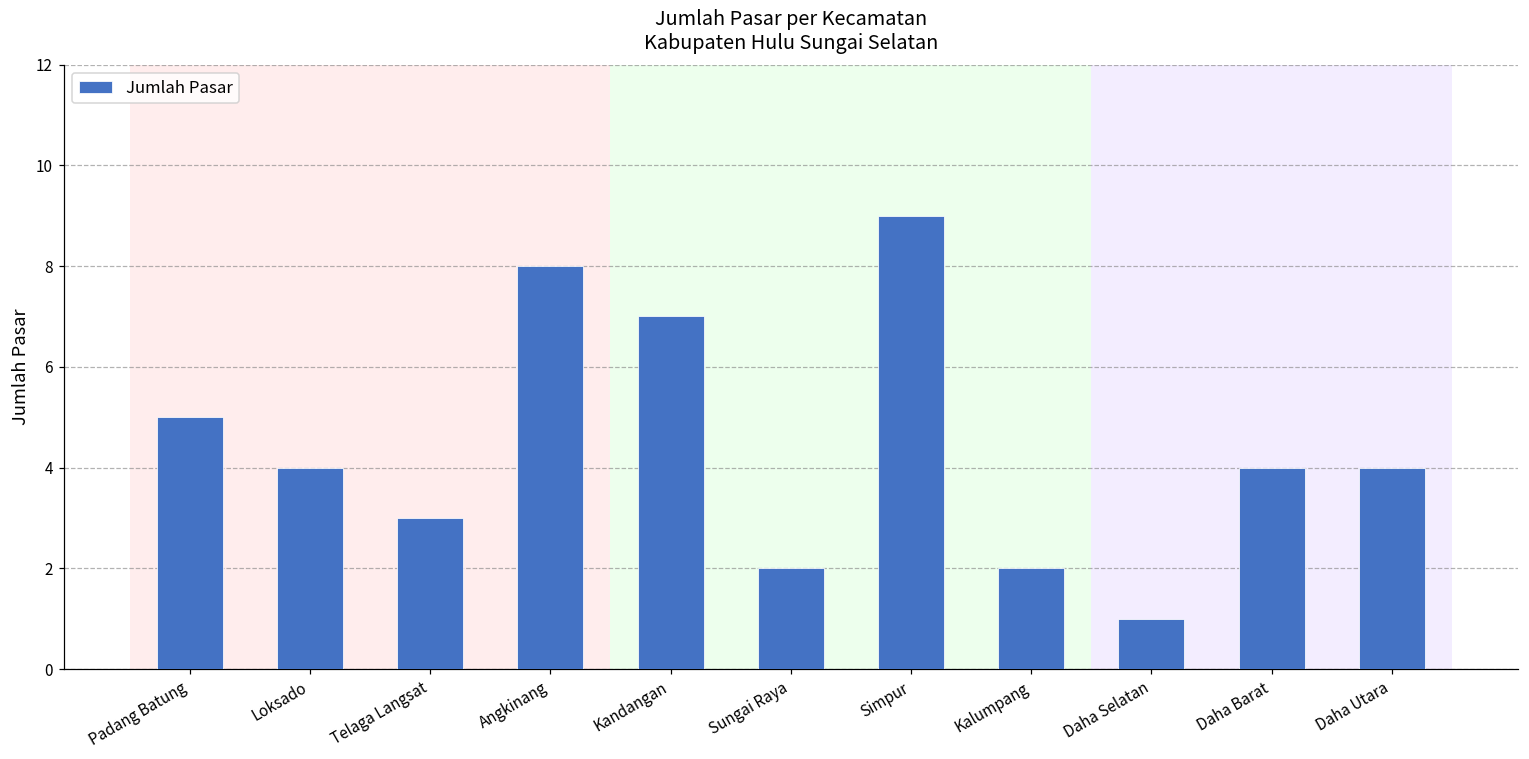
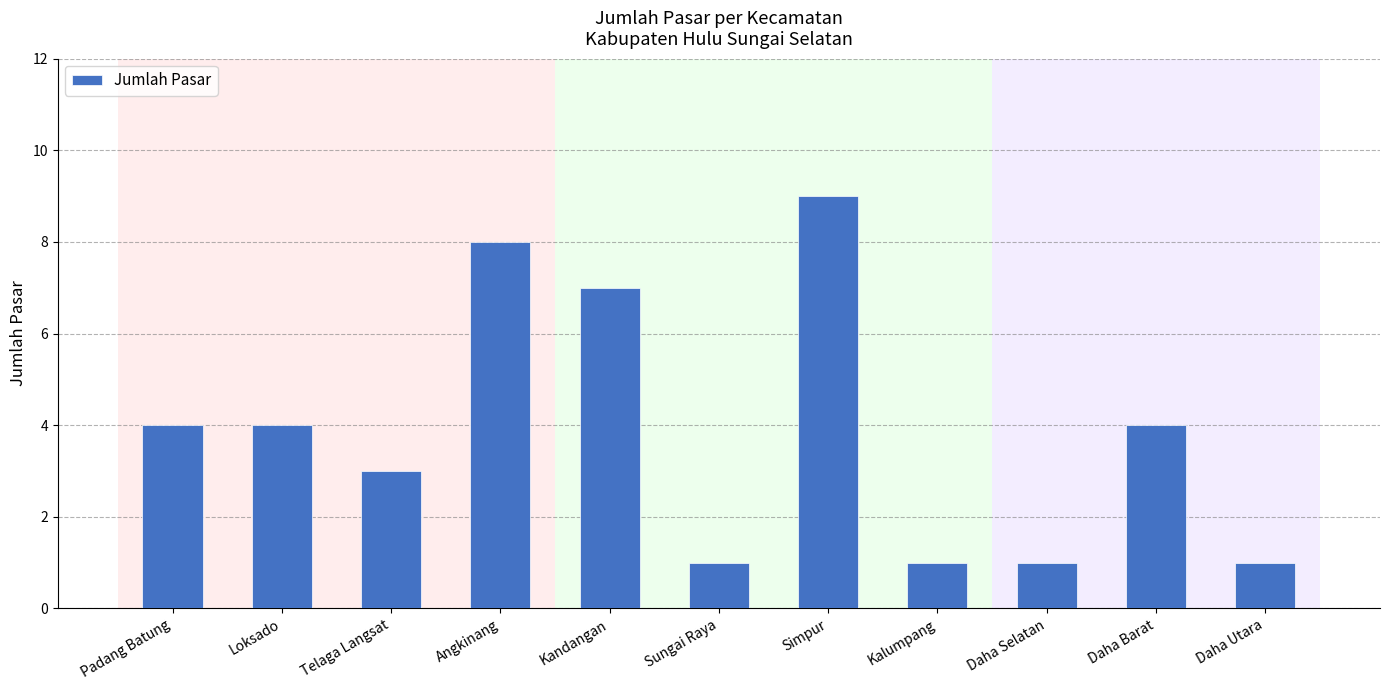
  {
-   "Padang Batung": 5,
+   "Padang Batung": 4,
    "Loksado": 4,
    "Telaga Langsat": 3,
    "Angkinang": 8,
    "Kandangan": 7,
-   "Sungai Raya": 2,
+   "Sungai Raya": 1,
    "Simpur": 9,
-   "Kalumpang": 2,
+   "Kalumpang": 1,
    "Daha Selatan": 1,
    "Daha Barat": 4,
-   "Daha Utara": 4
+   "Daha Utara": 1
  }
